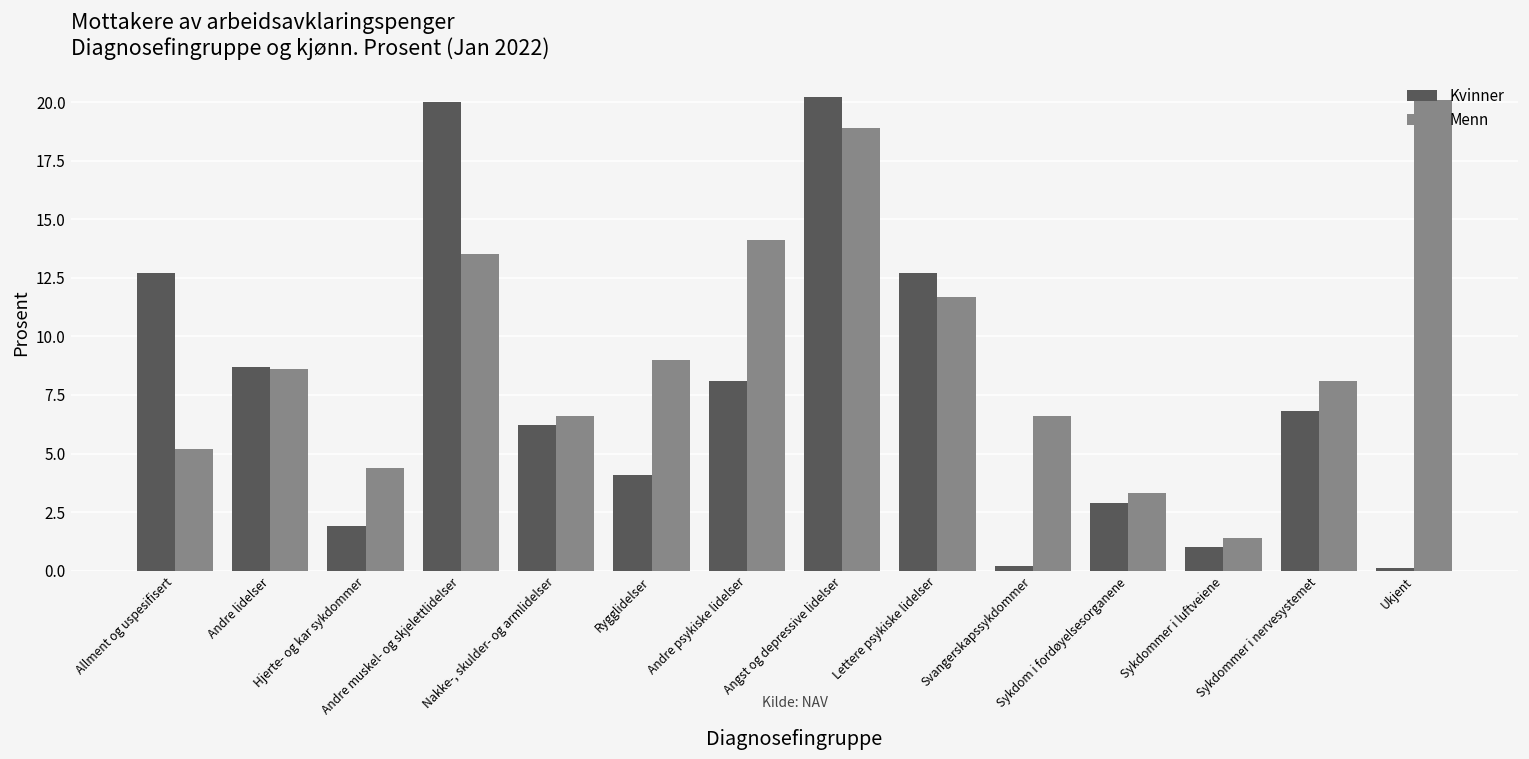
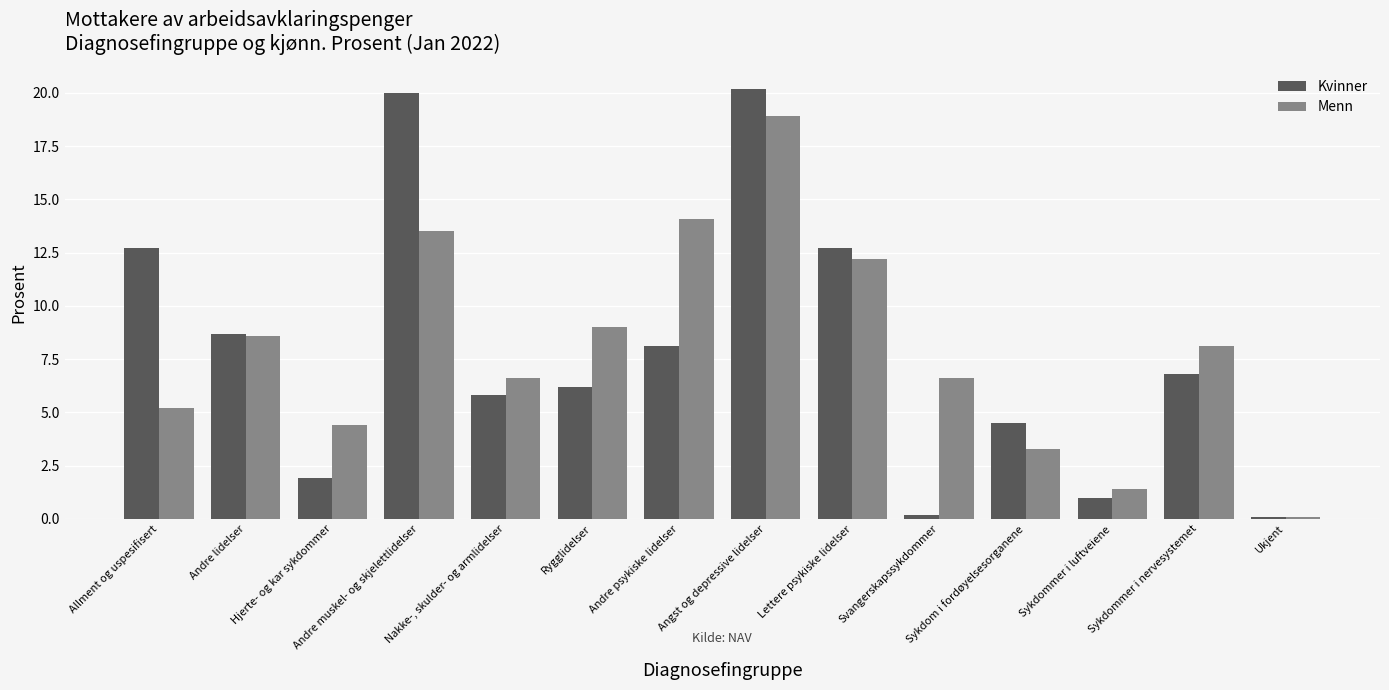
  {
    "Kvinner": {
      "Allment og uspesifisert": 12.7,
      "Andre lidelser": 8.7,
      "Hjerte- og kar sykdommer": 1.9,
      "Andre muskel- og skjelettlidelser": 20.0,
-     "Nakke-, skulder- og armlidelser": 6.2,
-     "Rygglidelser": 4.1,
+     "Nakke-, skulder- og armlidelser": 5.8,
+     "Rygglidelser": 6.2,
      "Andre psykiske lidelser": 8.1,
      "Angst og depressive lidelser": 20.2,
      "Lettere psykiske lidelser": 12.7,
      "Svangerskapssykdommer": 0.2,
-     "Sykdom i fordøyelsesorganene": 2.9,
+     "Sykdom i fordøyelsesorganene": 4.5,
      "Sykdommer i luftveiene": 1.0,
      "Sykdommer i nervesystemet": 6.8
    },
    "Menn": {
      "Allment og uspesifisert": 5.2,
      "Andre lidelser": 8.6,
      "Hjerte- og kar sykdommer": 4.4,
      "Andre muskel- og skjelettlidelser": 13.5,
      "Nakke-, skulder- og armlidelser": 6.6,
      "Rygglidelser": 9.0,
      "Andre psykiske lidelser": 14.1,
      "Angst og depressive lidelser": 18.9,
-     "Lettere psykiske lidelser": 11.7,
+     "Lettere psykiske lidelser": 12.2,
      "Svangerskapssykdommer": 6.6,
      "Sykdom i fordøyelsesorganene": 3.3,
      "Sykdommer i luftveiene": 1.4,
      "Sykdommer i nervesystemet": 8.1,
-     "Ukjent": 20.1
+     "Ukjent": 0.1
    }
  }
